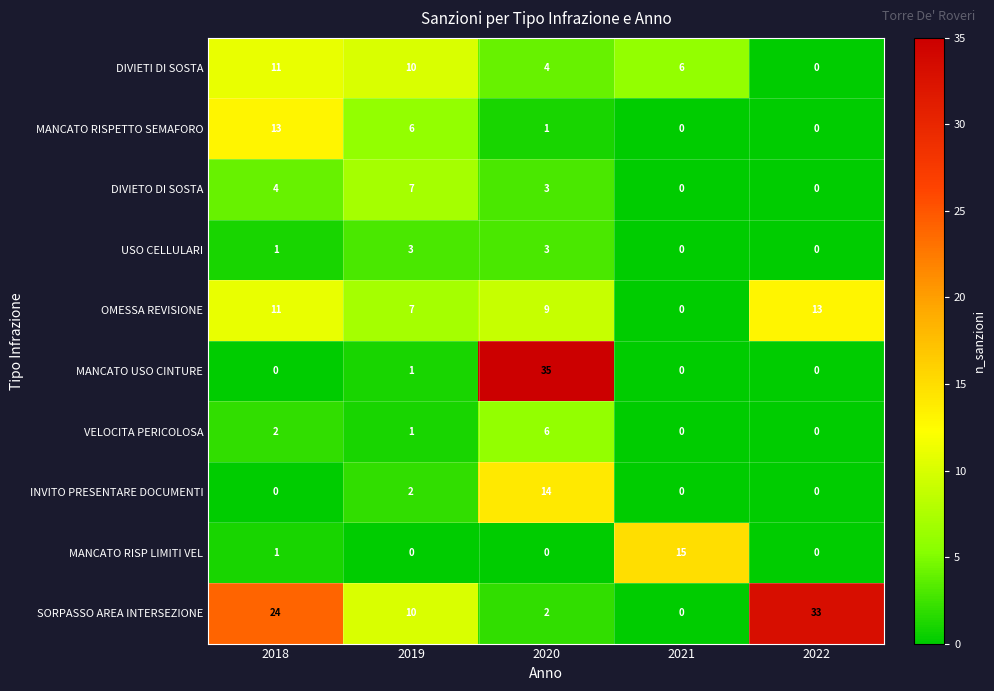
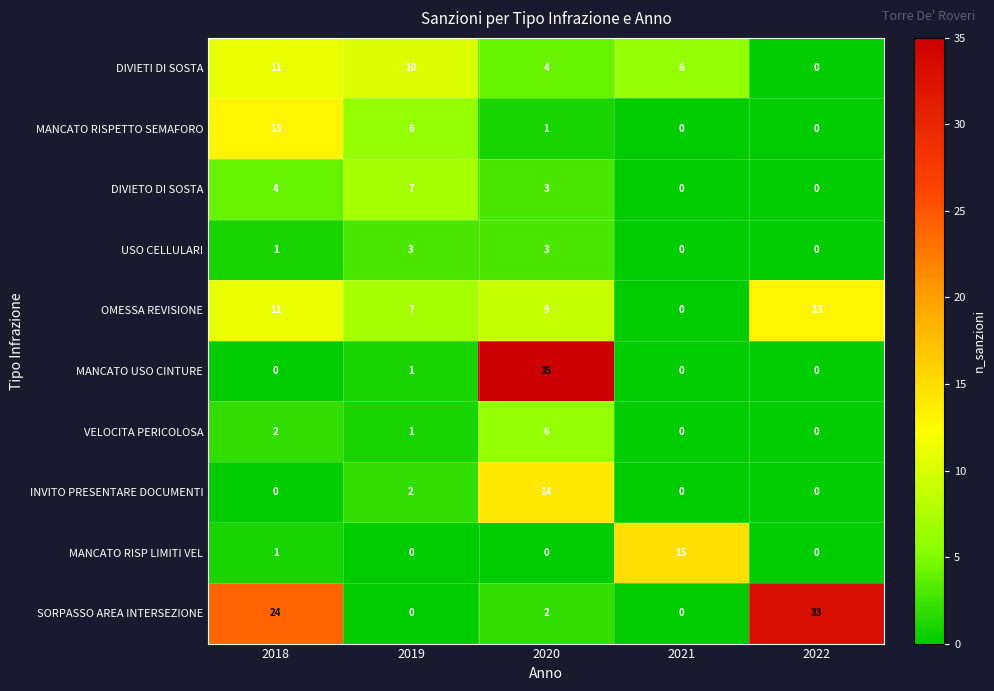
  {
    "DIVIETI DI SOSTA": {
      "2018": 11,
      "2019": 10,
      "2020": 4,
      "2021": 6,
      "2022": 0
    },
    "MANCATO RISPETTO SEMAFORO": {
      "2018": 13,
      "2019": 6,
      "2020": 1,
      "2021": 0,
      "2022": 0
    },
    "DIVIETO DI SOSTA": {
      "2018": 4,
      "2019": 7,
      "2020": 3,
      "2021": 0,
      "2022": 0
    },
    "USO CELLULARI": {
      "2018": 1,
      "2019": 3,
      "2020": 3,
      "2021": 0,
      "2022": 0
    },
    "OMESSA REVISIONE": {
      "2018": 11,
      "2019": 7,
      "2020": 9,
      "2021": 0,
      "2022": 13
    },
    "MANCATO USO CINTURE": {
      "2018": 0,
      "2019": 1,
      "2020": 35,
      "2021": 0,
      "2022": 0
    },
    "VELOCITA PERICOLOSA": {
      "2018": 2,
      "2019": 1,
      "2020": 6,
      "2021": 0,
      "2022": 0
    },
    "INVITO PRESENTARE DOCUMENTI": {
      "2018": 0,
      "2019": 2,
      "2020": 14,
      "2021": 0,
      "2022": 0
    },
    "MANCATO RISP LIMITI VEL": {
      "2018": 1,
      "2019": 0,
      "2020": 0,
      "2021": 15,
      "2022": 0
    },
    "SORPASSO AREA INTERSEZIONE": {
      "2018": 24,
-     "2019": 10,
+     "2019": 0,
      "2020": 2,
      "2021": 0,
      "2022": 33
    }
  }
